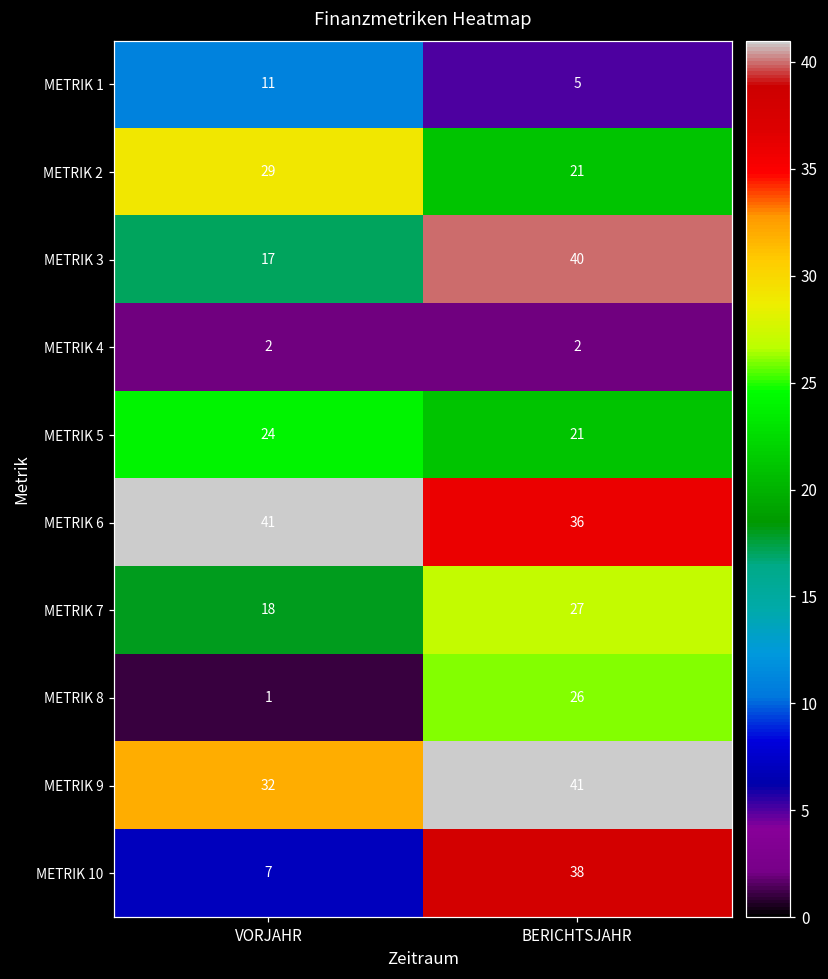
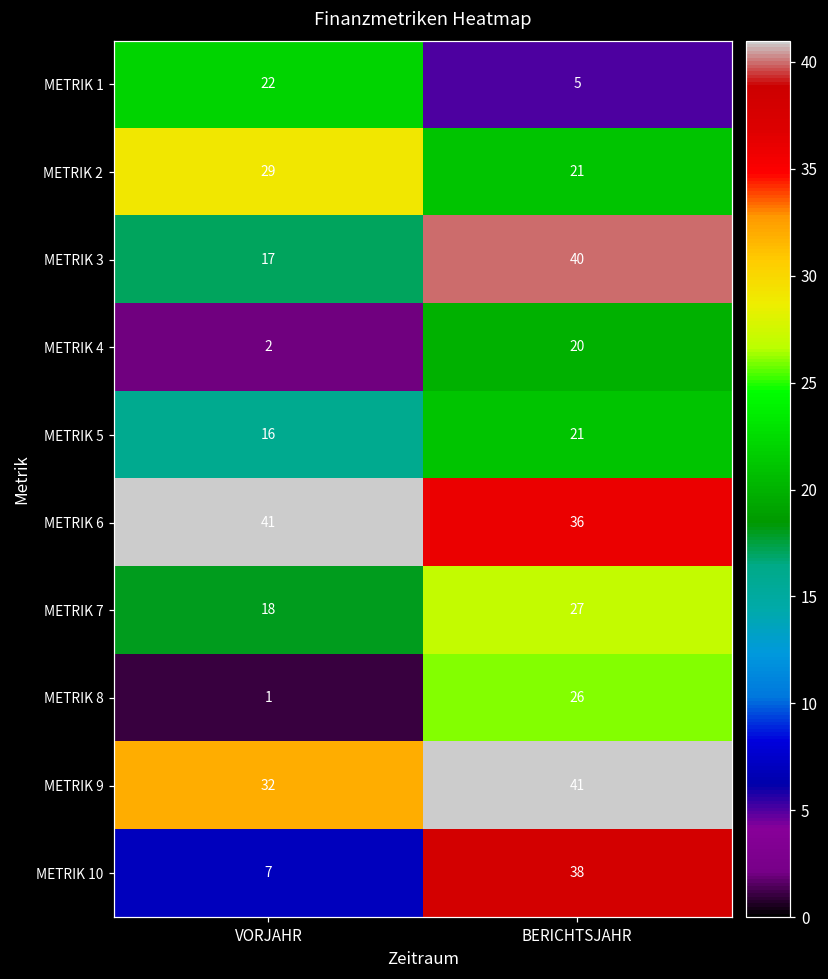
  {
    "METRIK 1": {
-     "VORJAHR": 11,
+     "VORJAHR": 22,
      "BERICHTSJAHR": 5
    },
    "METRIK 2": {
      "VORJAHR": 29,
      "BERICHTSJAHR": 21
    },
    "METRIK 3": {
      "VORJAHR": 17,
      "BERICHTSJAHR": 40
    },
    "METRIK 4": {
      "VORJAHR": 2,
-     "BERICHTSJAHR": 2
+     "BERICHTSJAHR": 20
    },
    "METRIK 5": {
-     "VORJAHR": 24,
+     "VORJAHR": 16,
      "BERICHTSJAHR": 21
    },
    "METRIK 6": {
      "VORJAHR": 41,
      "BERICHTSJAHR": 36
    },
    "METRIK 7": {
      "VORJAHR": 18,
      "BERICHTSJAHR": 27
    },
    "METRIK 8": {
      "VORJAHR": 1,
      "BERICHTSJAHR": 26
    },
    "METRIK 9": {
      "VORJAHR": 32,
      "BERICHTSJAHR": 41
    },
    "METRIK 10": {
      "VORJAHR": 7,
      "BERICHTSJAHR": 38
    }
  }
